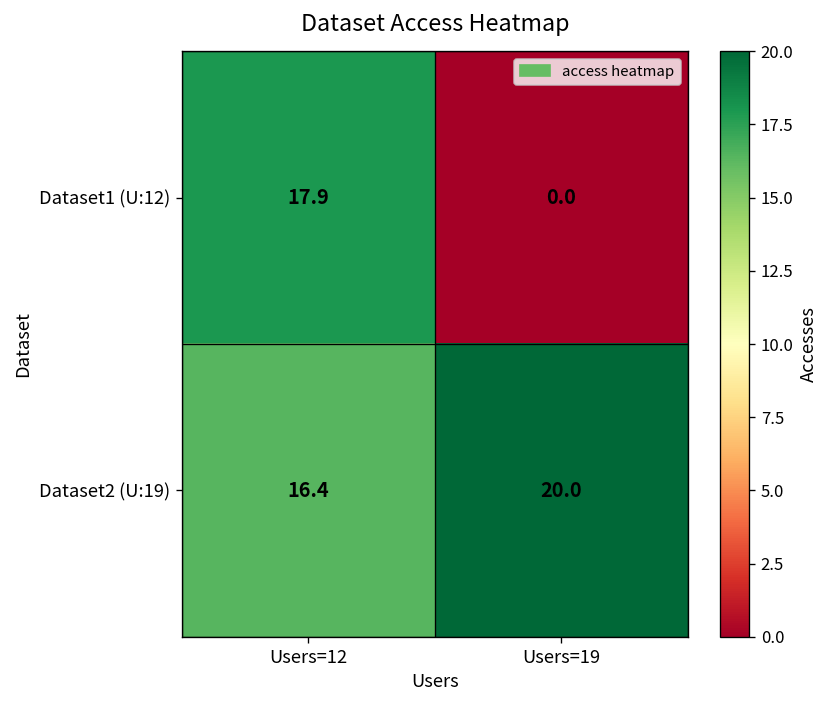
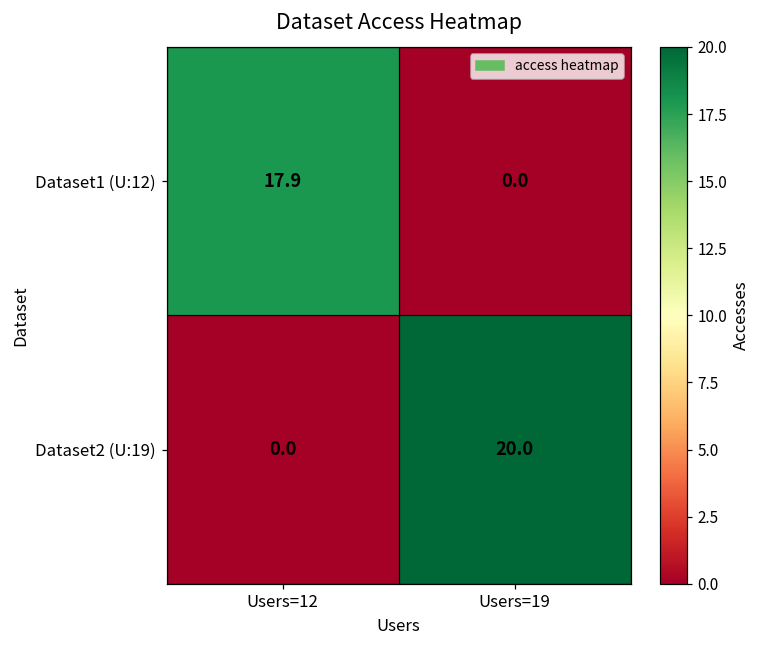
  {
    "Dataset1 (U:12)": {
      "Users=12": 17.9,
      "Users=19": 0.0
    },
    "Dataset2 (U:19)": {
-     "Users=12": 16.4,
+     "Users=12": 0.0,
      "Users=19": 20.0
    }
  }
